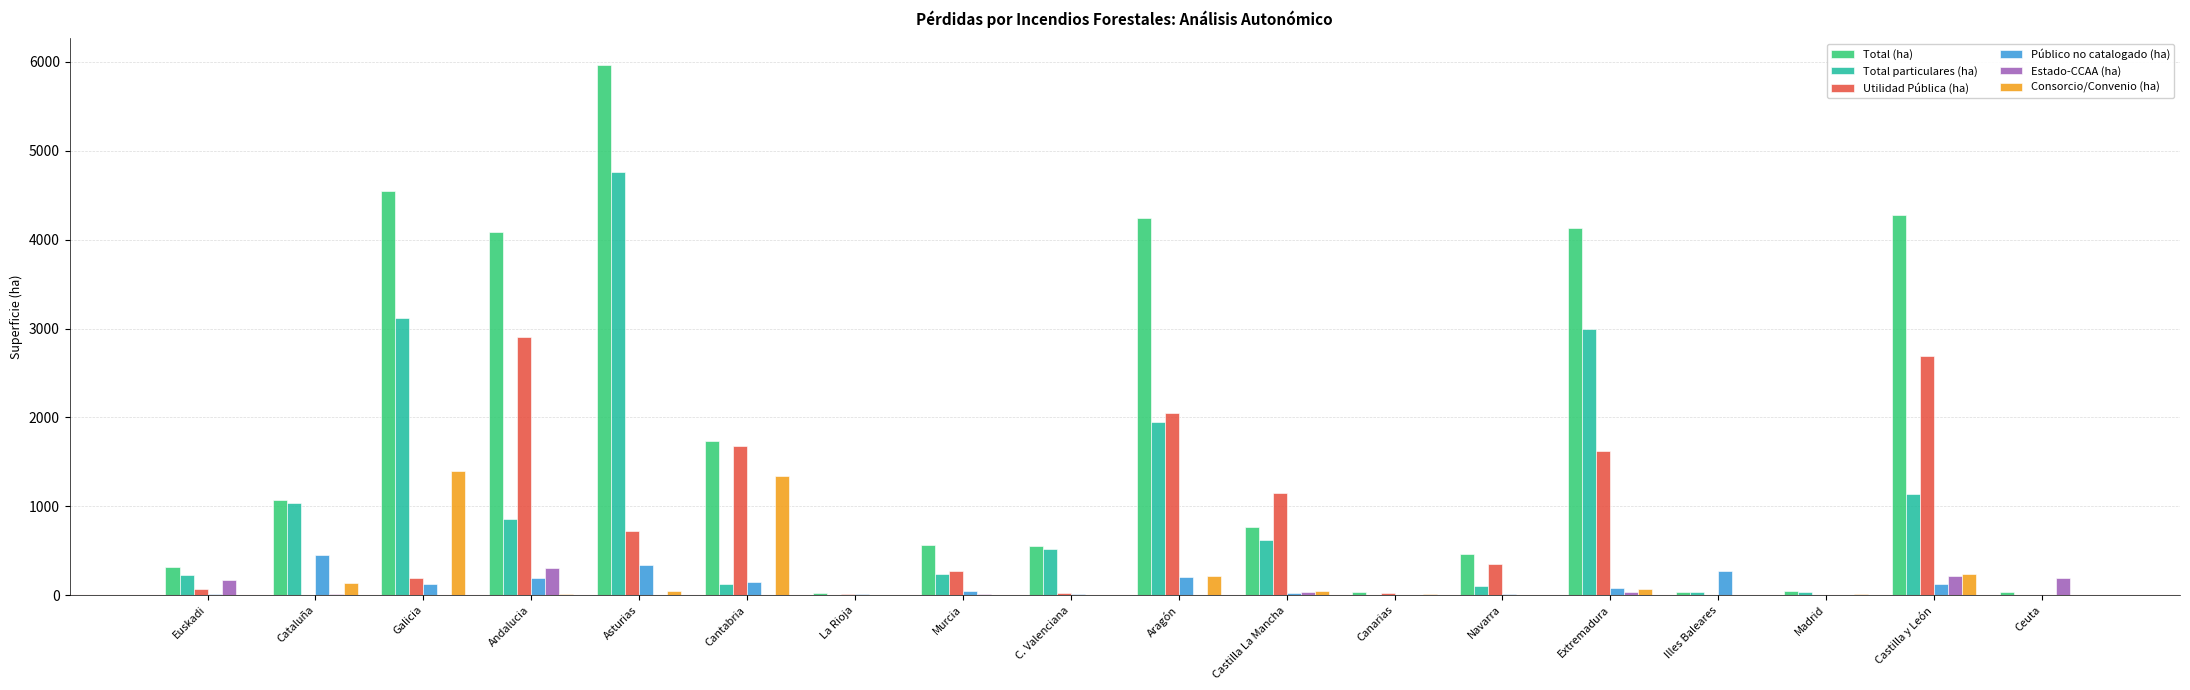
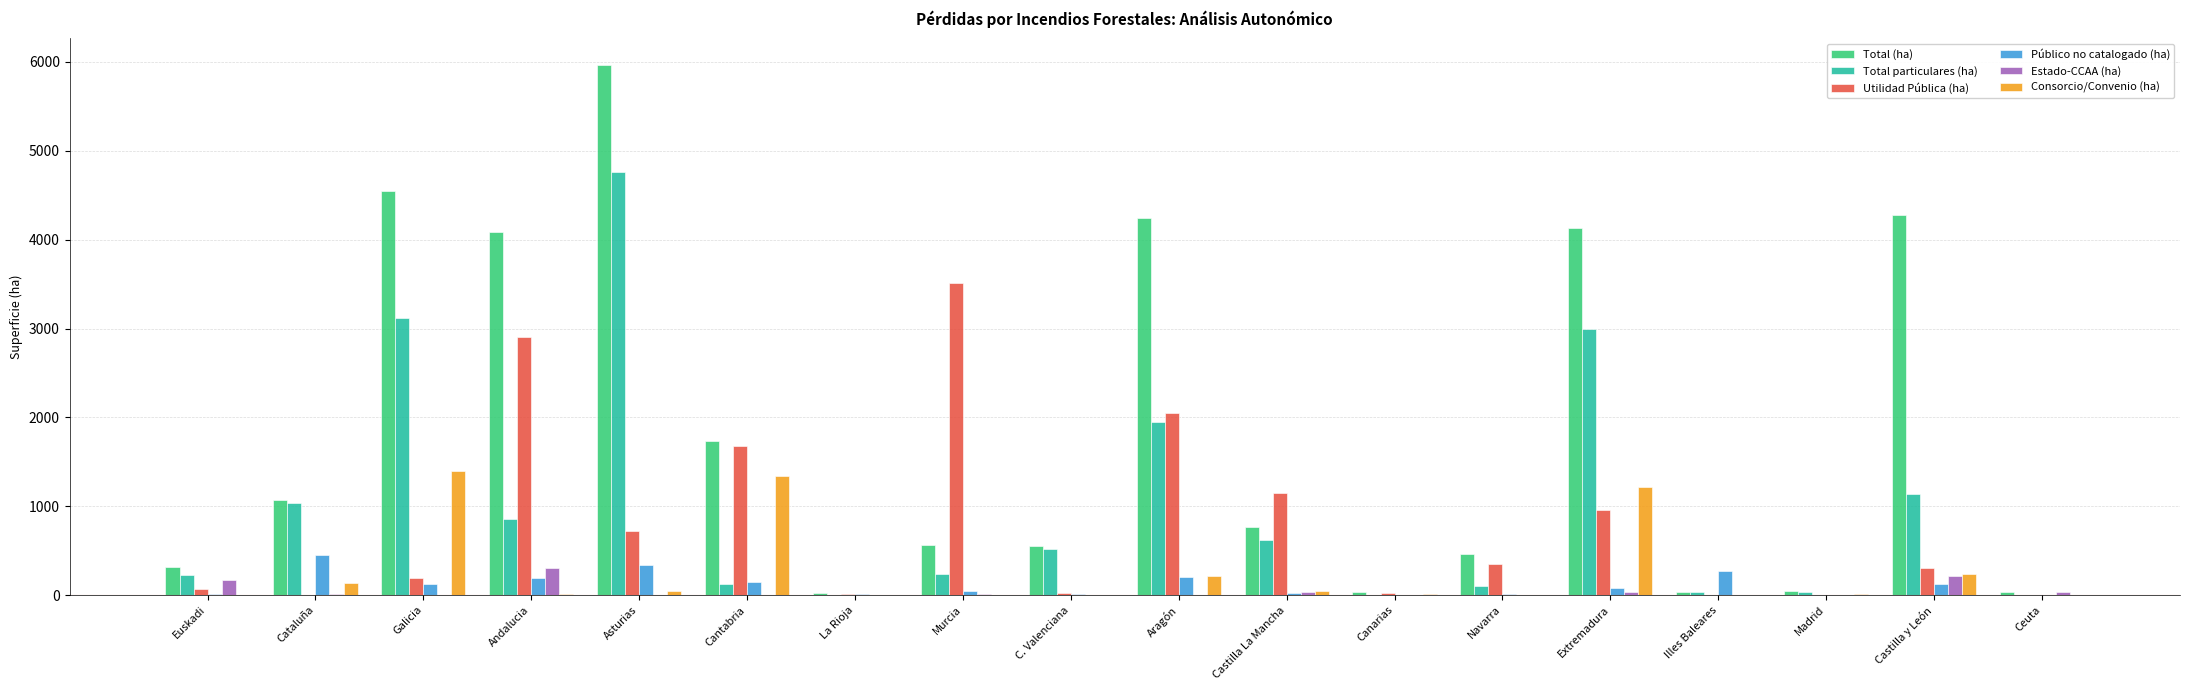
  {
    "Utilidad Pública (ha)": {
      "Euskadi": 100,
      "Galicia": 200,
      "Andalucia": 2900,
      "Asturias": 700,
      "Cantabria": 1700,
-     "Murcia": 300,
+     "Murcia": 3500,
      "Aragón": 2100,
      "Castilla La Mancha": 1100,
      "Navarra": 300,
-     "Extremadura": 1600,
-     "Castilla y León": 2700,
+     "Extremadura": 1000,
+     "Castilla y León": 300,
      "Ceuta": 0
    },
    "Público no catalogado (ha)": {
      "Cataluña": 500,
      "Galicia": 100,
      "Andalucia": 200,
      "Asturias": 300,
      "Cantabria": 100,
      "Murcia": 0,
      "Aragón": 200,
      "Castilla La Mancha": 0,
      "Canarias": 0,
      "Extremadura": 100,
      "Illes Baleares": 300,
      "Madrid": 0,
      "Castilla y León": 100,
      "Ceuta": 0
    },
    "Estado-CCAA (ha)": {
      "Euskadi": 200,
      "Andalucia": 300,
      "Asturias": 0,
      "Castilla La Mancha": 0,
      "Navarra": 0,
      "Extremadura": 0,
      "Illes Baleares": 0,
      "Castilla y León": 200,
-     "Ceuta": 200
+     "Ceuta": 0
    },
    "Consorcio/Convenio (ha)": {
      "Euskadi": 0,
      "Cataluña": 100,
      "Galicia": 1400,
      "Asturias": 100,
      "Cantabria": 1300,
      "Murcia": 0,
      "Aragón": 200,
      "Castilla La Mancha": 0,
      "Navarra": 0,
-     "Extremadura": 100,
+     "Extremadura": 1200,
      "Illes Baleares": 0,
      "Castilla y León": 200,
      "Ceuta": 0
    }
  }
